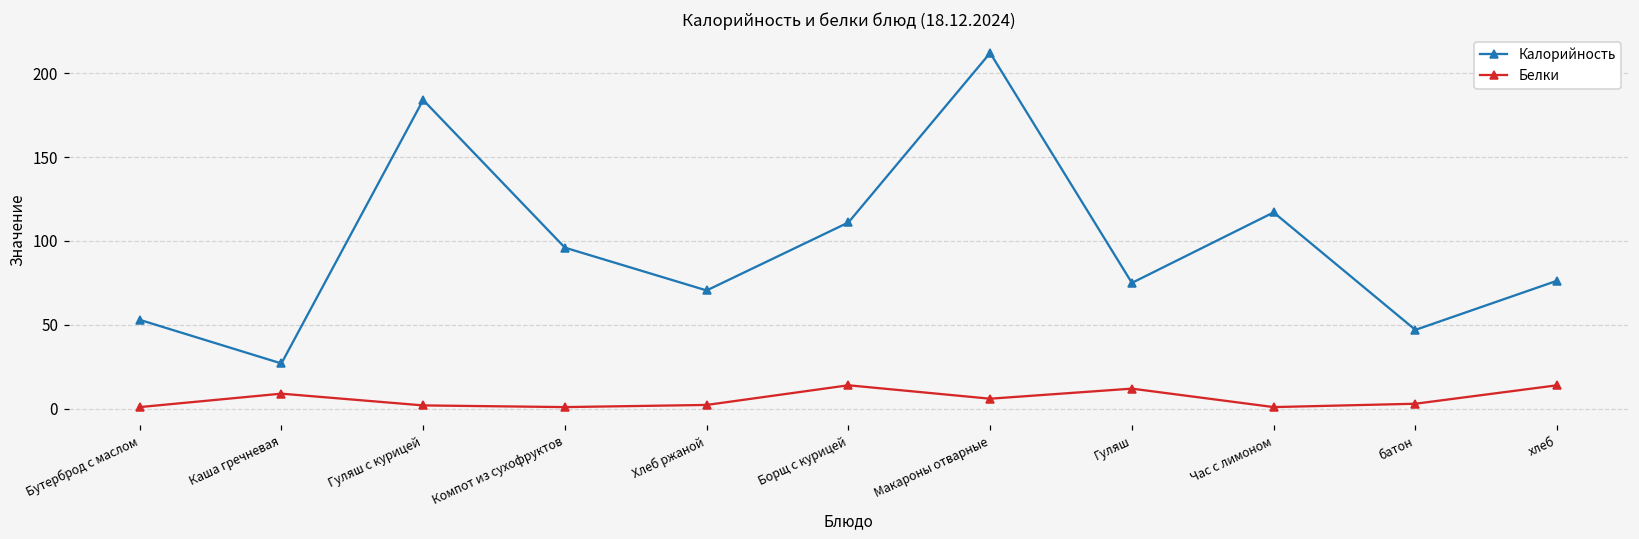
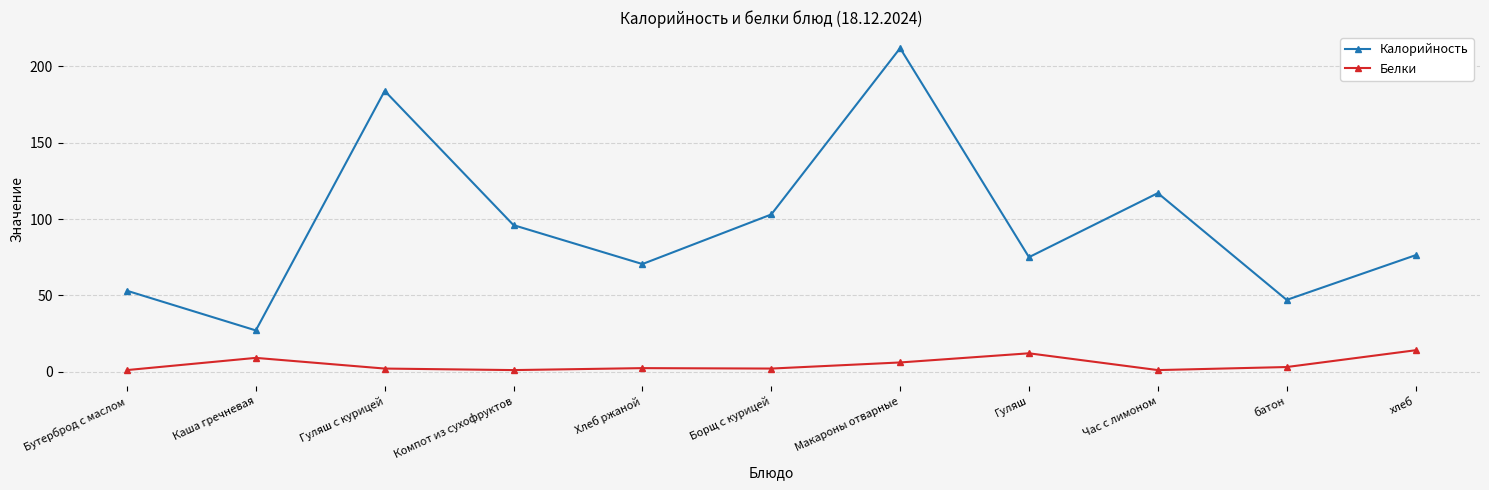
  {
    "Калорийность": {
      "Бутерброд с маслом": 53,
      "Каша гречневая": 27,
      "Гуляш с курицей": 184,
      "Компот из сухофруктов": 96,
      "Хлеб ржаной": 71,
-     "Борщ с курицей": 111,
+     "Борщ с курицей": 103,
      "Макароны отварные": 212,
      "Гуляш": 75,
      "Час с лимоном": 117,
      "батон": 47,
      "хлеб": 76
    },
    "Белки": {
      "Бутерброд с маслом": 1,
      "Каша гречневая": 9,
      "Гуляш с курицей": 2,
      "Компот из сухофруктов": 1,
      "Хлеб ржаной": 2,
-     "Борщ с курицей": 14,
+     "Борщ с курицей": 2,
      "Макароны отварные": 6,
      "Гуляш": 12,
      "Час с лимоном": 1,
      "батон": 3,
      "хлеб": 14
    }
  }
